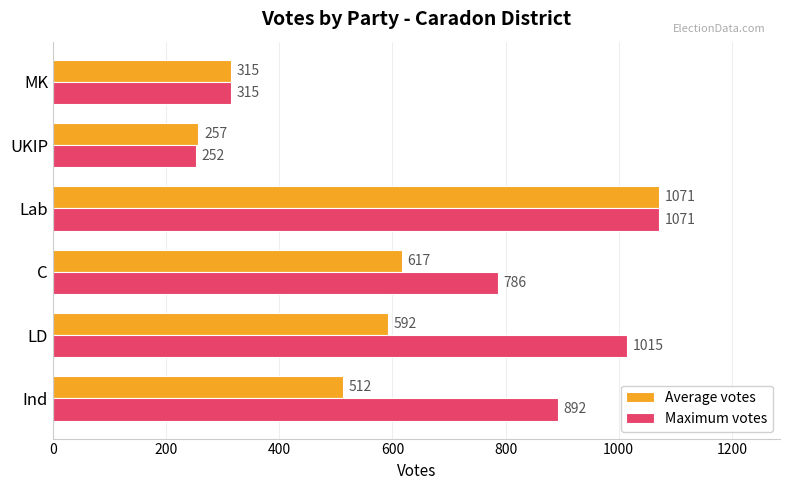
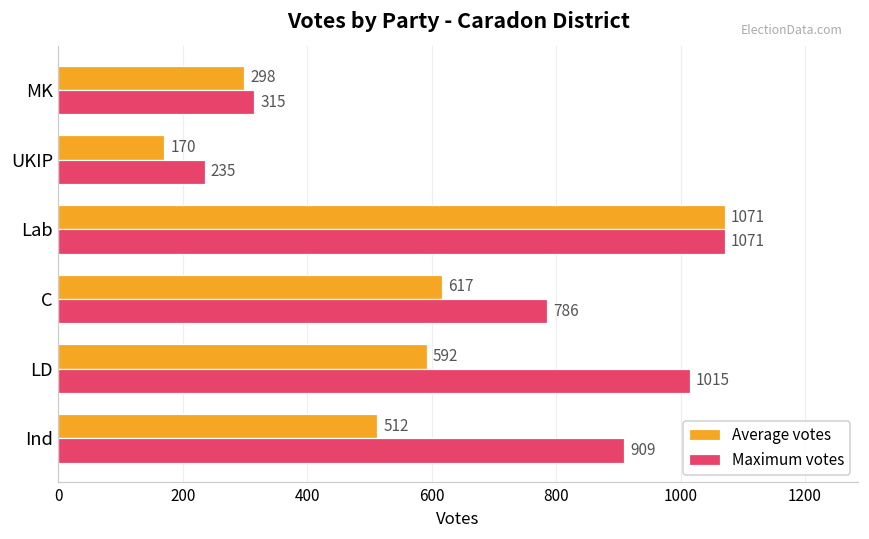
  {
    "Average votes": {
-     "MK": 315,
-     "UKIP": 257,
+     "MK": 298,
+     "UKIP": 170,
      "Lab": 1071,
      "C": 617,
      "LD": 592,
      "Ind": 512
    },
    "Maximum votes": {
      "MK": 315,
-     "UKIP": 252,
+     "UKIP": 235,
      "Lab": 1071,
      "C": 786,
      "LD": 1015,
-     "Ind": 892
+     "Ind": 909
    }
  }
